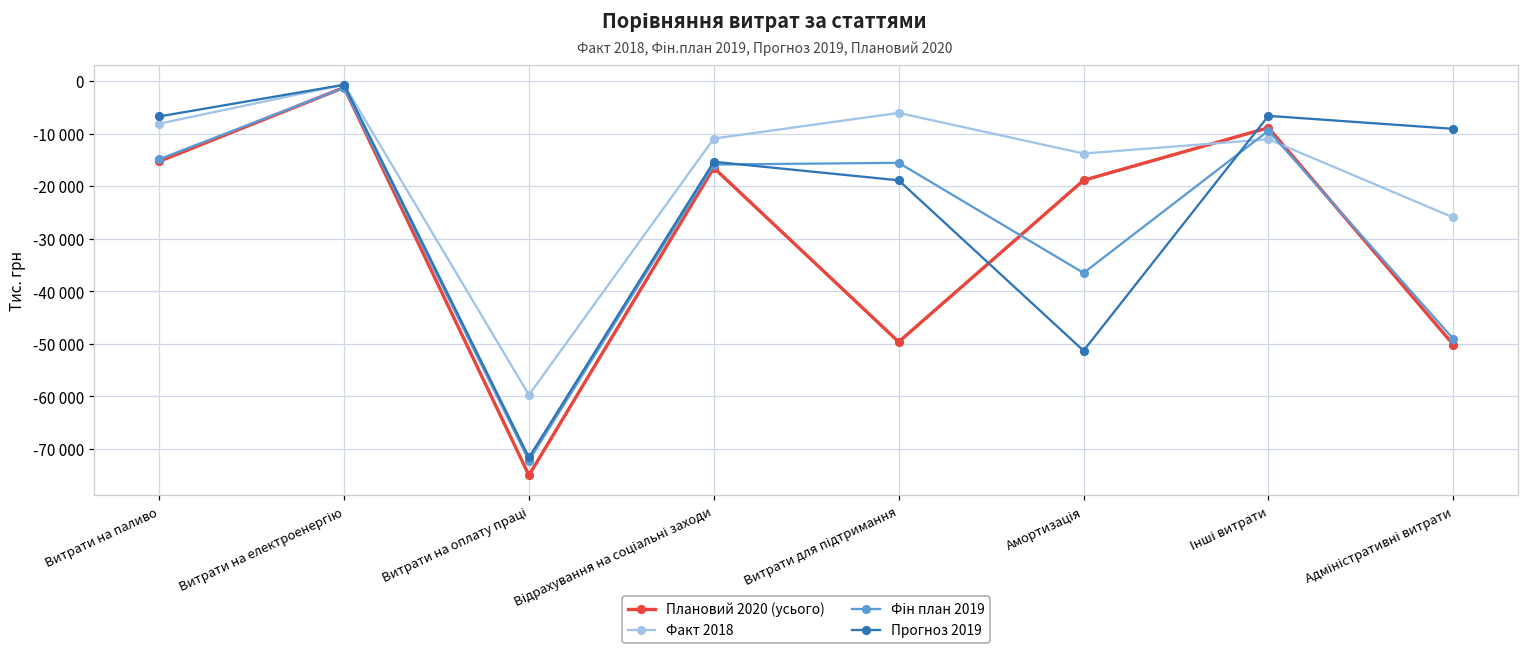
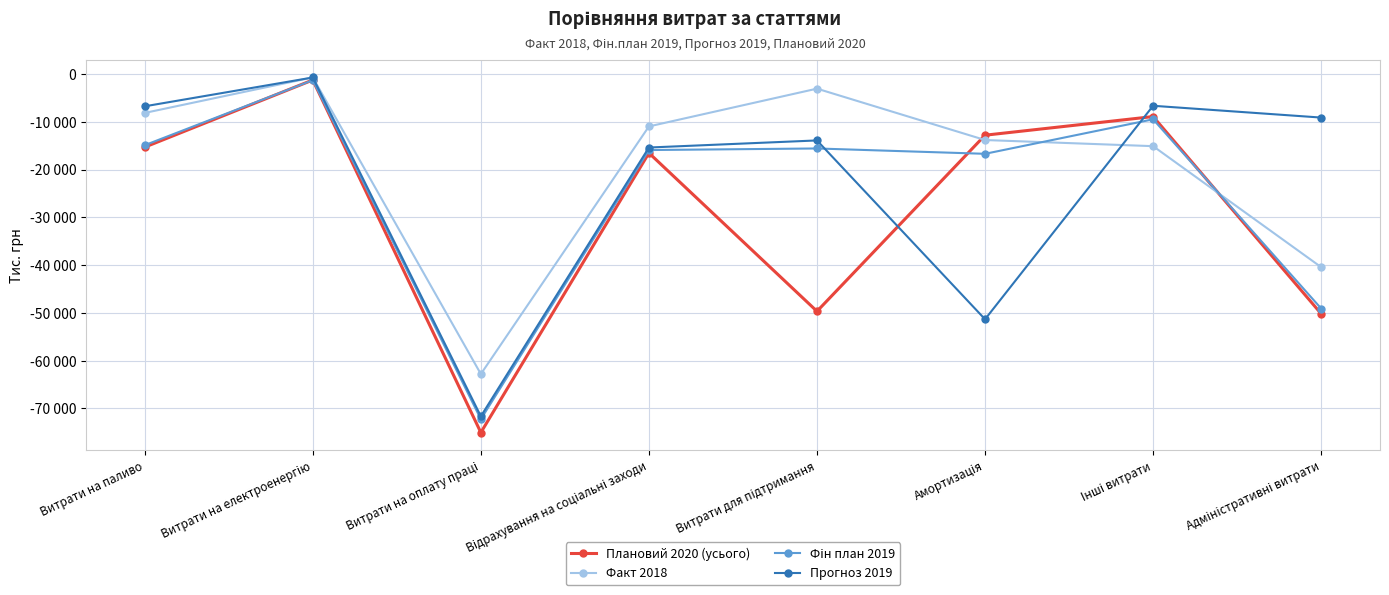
  {
    "Плановий 2020 (усього)": {
      "Витрати на оплату праці": -75000,
      "Відрахування на соціальні заходи": -17000,
      "Витрати для підтримання": -50000,
-     "Амортизація": -19000,
+     "Амортизація": -13000,
      "Інші витрати": -9000,
      "Адміністративні витрати": -50000
    },
    "Факт 2018": {
      "Витрати на паливо": -8000,
-     "Витрати на оплату праці": -60000,
+     "Витрати на оплату праці": -63000,
      "Відрахування на соціальні заходи": -11000,
-     "Витрати для підтримання": -6000,
+     "Витрати для підтримання": -3000,
      "Амортизація": -14000,
-     "Інші витрати": -11000,
-     "Адміністративні витрати": -26000
+     "Інші витрати": -15000,
+     "Адміністративні витрати": -40000
    },
    "Фін план 2019": {
      "Витрати на оплату праці": -72000,
      "Витрати для підтримання": -16000,
-     "Амортизація": -37000,
+     "Амортизація": -17000,
      "Інші витрати": -9000,
      "Адміністративні витрати": -49000
    },
    "Прогноз 2019": {
      "Витрати на паливо": -7000,
      "Витрати на оплату праці": -72000,
-     "Витрати для підтримання": -19000,
+     "Витрати для підтримання": -14000,
      "Амортизація": -51000,
      "Інші витрати": -7000,
      "Адміністративні витрати": -9000
    }
  }
